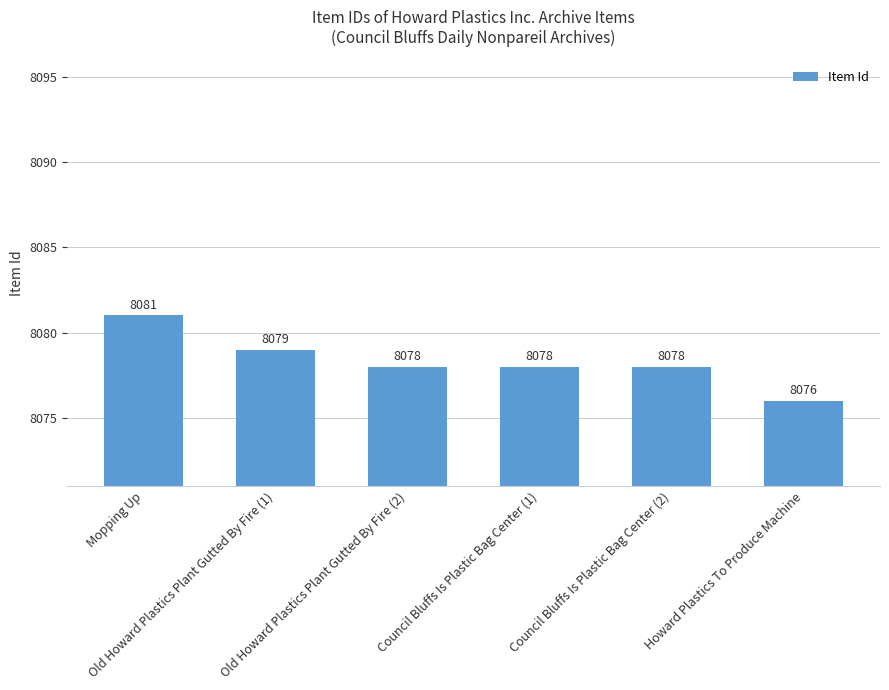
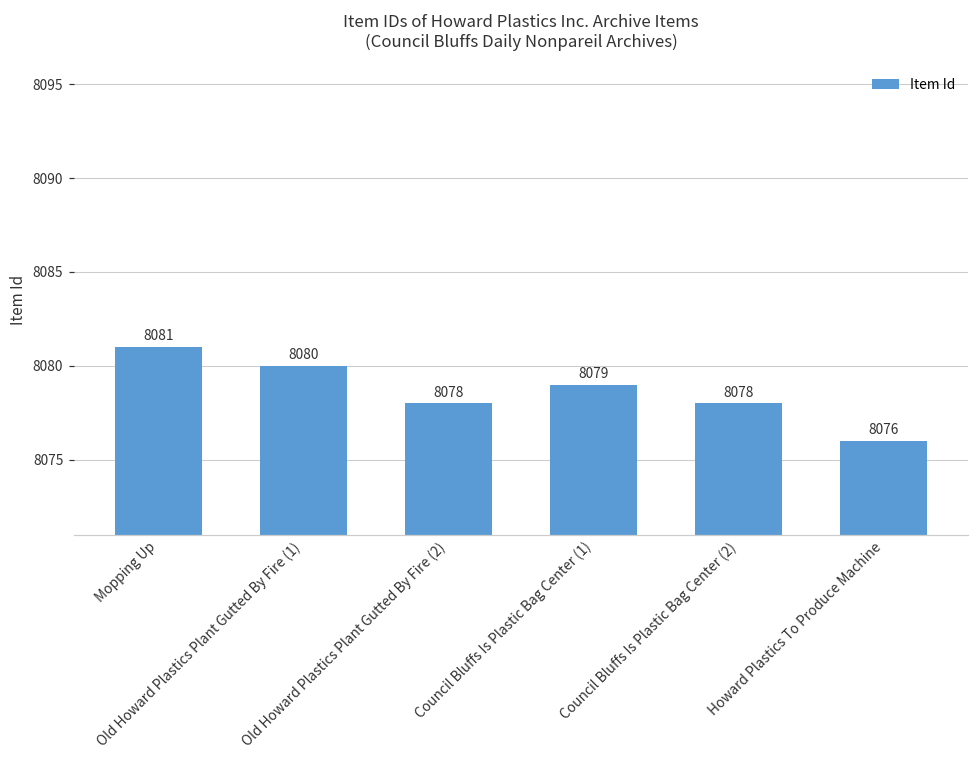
  {
    "Mopping Up": 8081,
-   "Old Howard Plastics Plant Gutted By Fire (1)": 8079,
+   "Old Howard Plastics Plant Gutted By Fire (1)": 8080,
    "Old Howard Plastics Plant Gutted By Fire (2)": 8078,
-   "Council Bluffs Is Plastic Bag Center (1)": 8078,
+   "Council Bluffs Is Plastic Bag Center (1)": 8079,
    "Council Bluffs Is Plastic Bag Center (2)": 8078,
    "Howard Plastics To Produce Machine": 8076
  }
